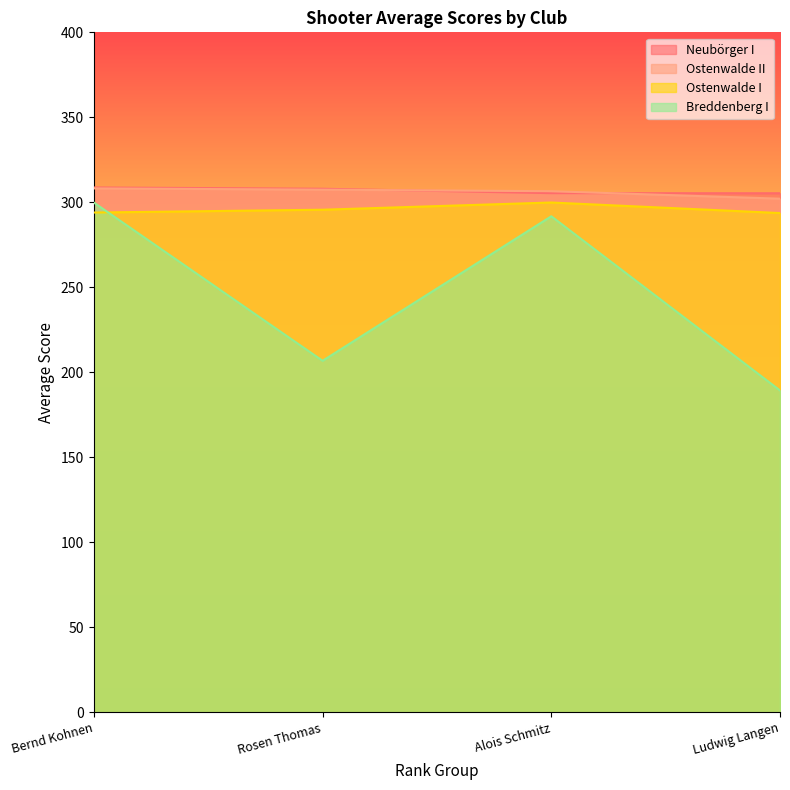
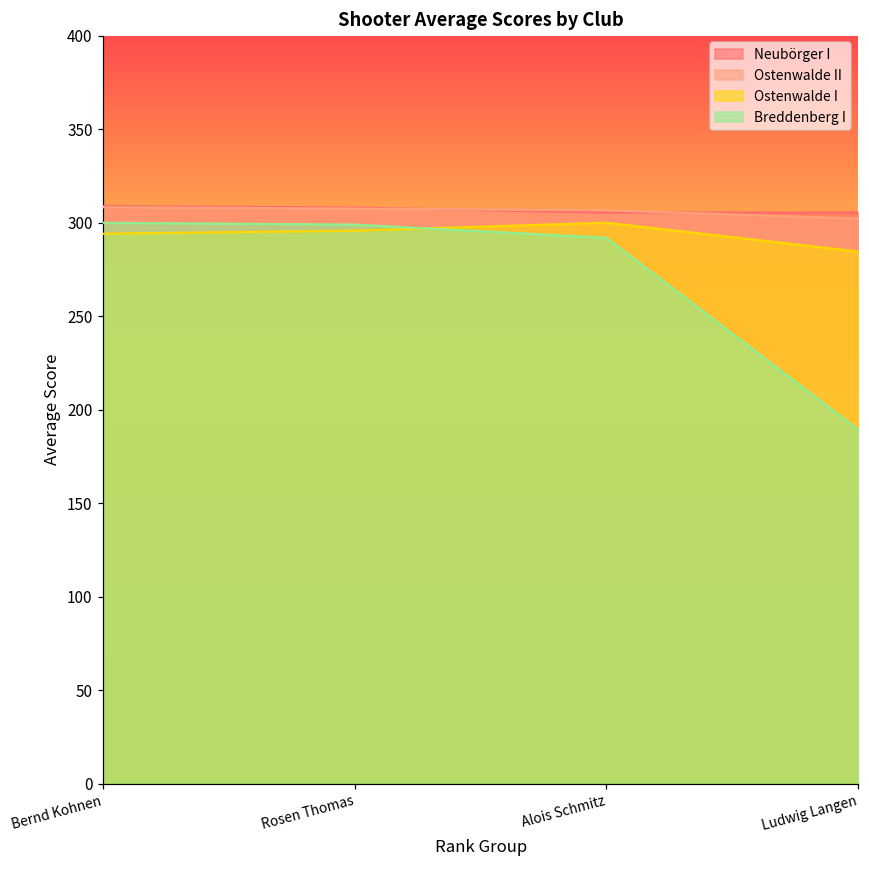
  {
    "Ostenwalde I": {
      "Bernd Kohnen": 294,
      "Rosen Thomas": 296,
      "Alois Schmitz": 300,
-     "Ludwig Langen": 294
+     "Ludwig Langen": 285
    },
    "Breddenberg I": {
      "Bernd Kohnen": 300,
-     "Rosen Thomas": 207,
+     "Rosen Thomas": 299,
      "Alois Schmitz": 292,
      "Ludwig Langen": 189
    }
  }
